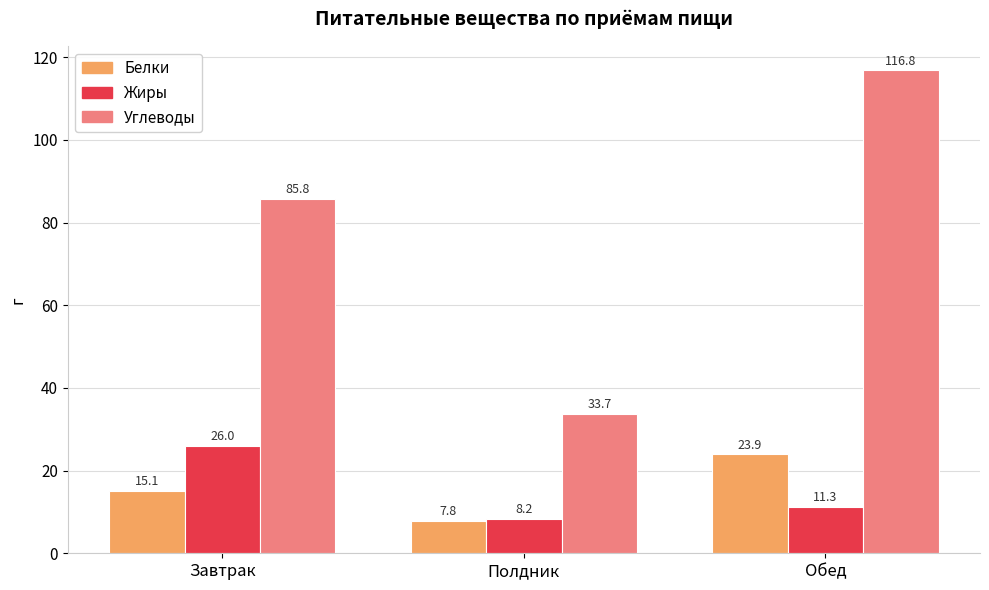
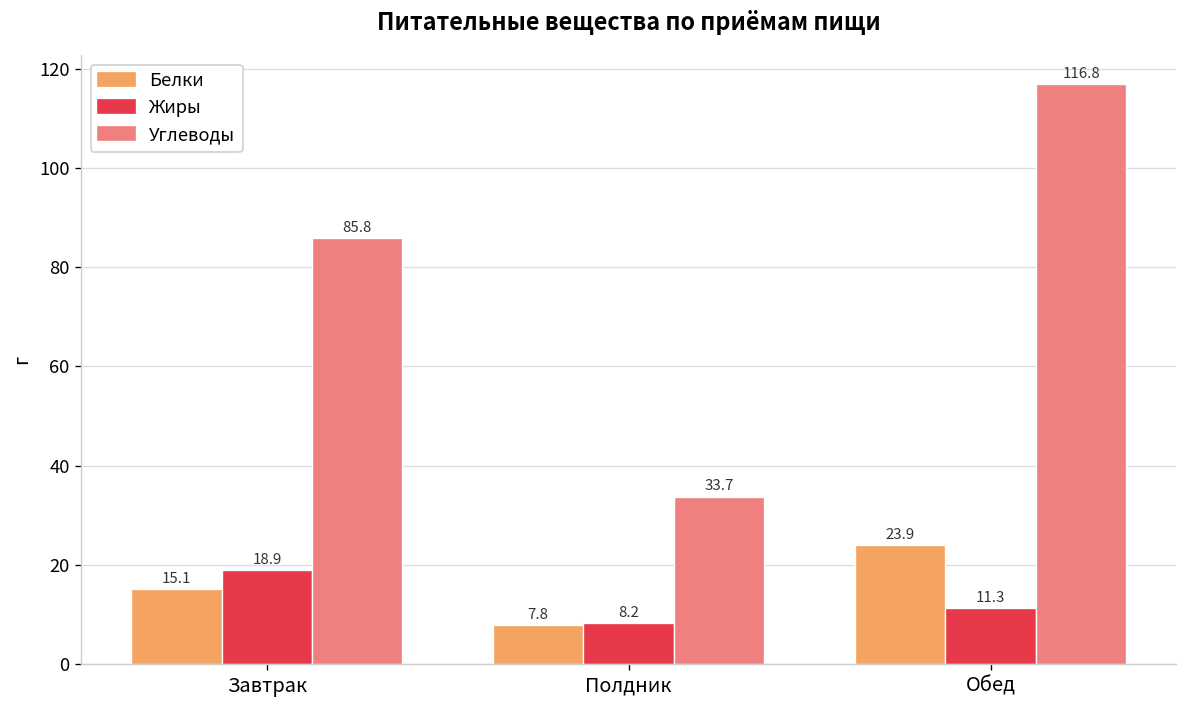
  {
    "Жиры": {
-     "Завтрак": 26.0,
+     "Завтрак": 18.9,
      "Полдник": 8.2,
      "Обед": 11.3
    }
  }
